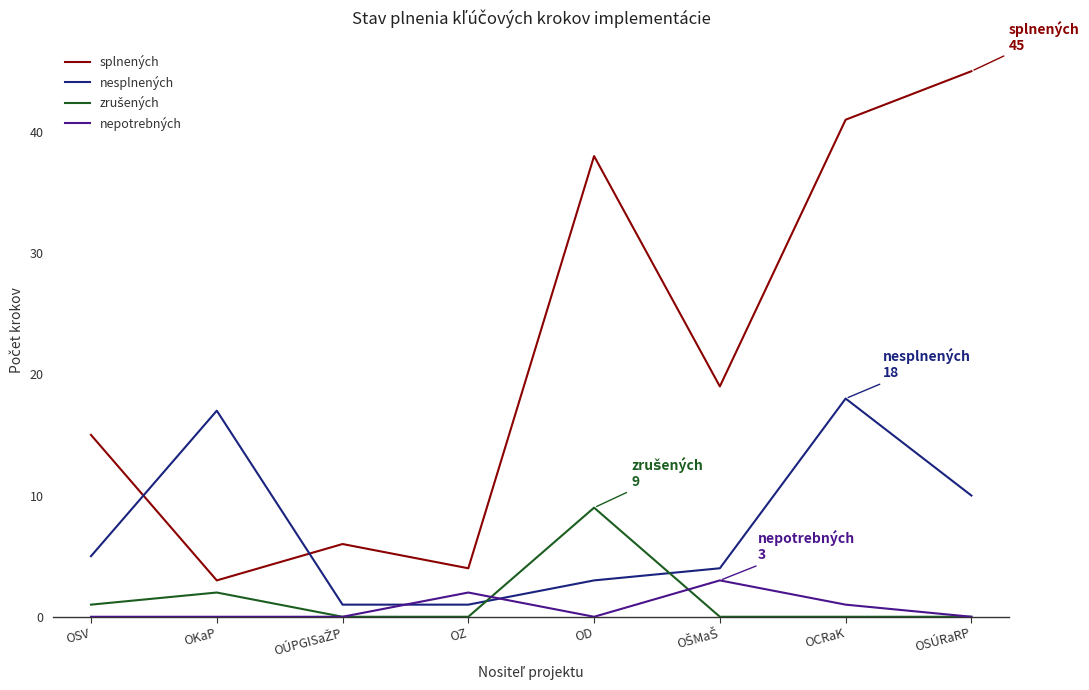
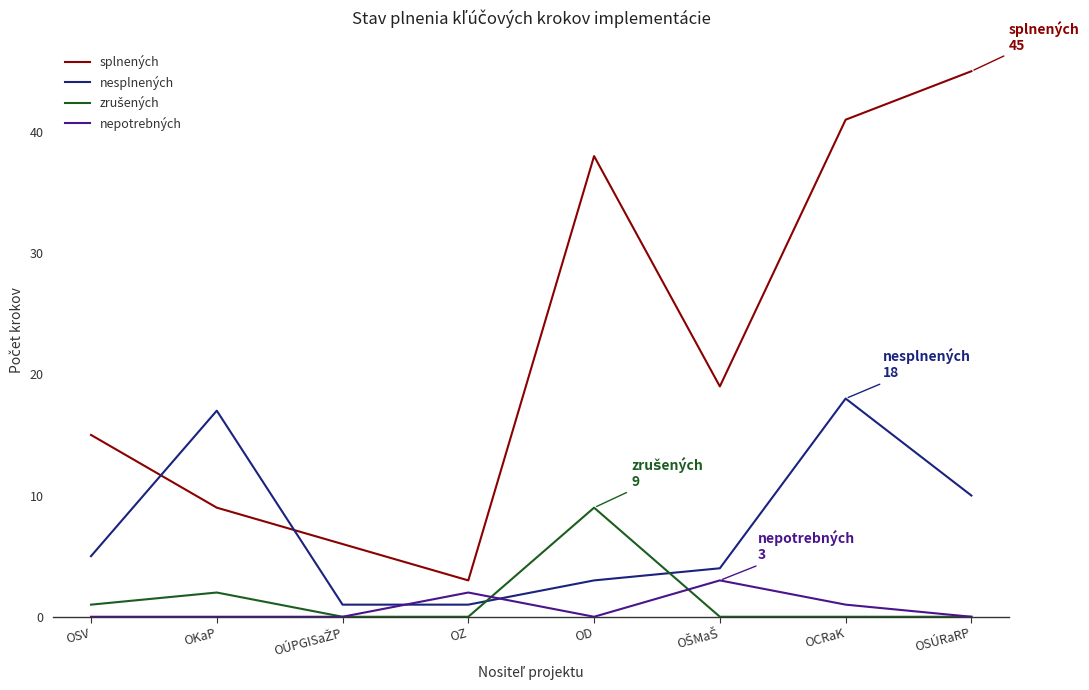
  {
    "splnených": {
      "OSV": 15,
-     "OKaP": 3,
+     "OKaP": 9,
      "OÚPGISaŽP": 6,
-     "OZ": 4,
+     "OZ": 3,
      "OD": 38,
      "OŠMaŠ": 19,
      "OCRaK": 41
    },
    "zrušených": {
      "OD": 9
    }
  }
